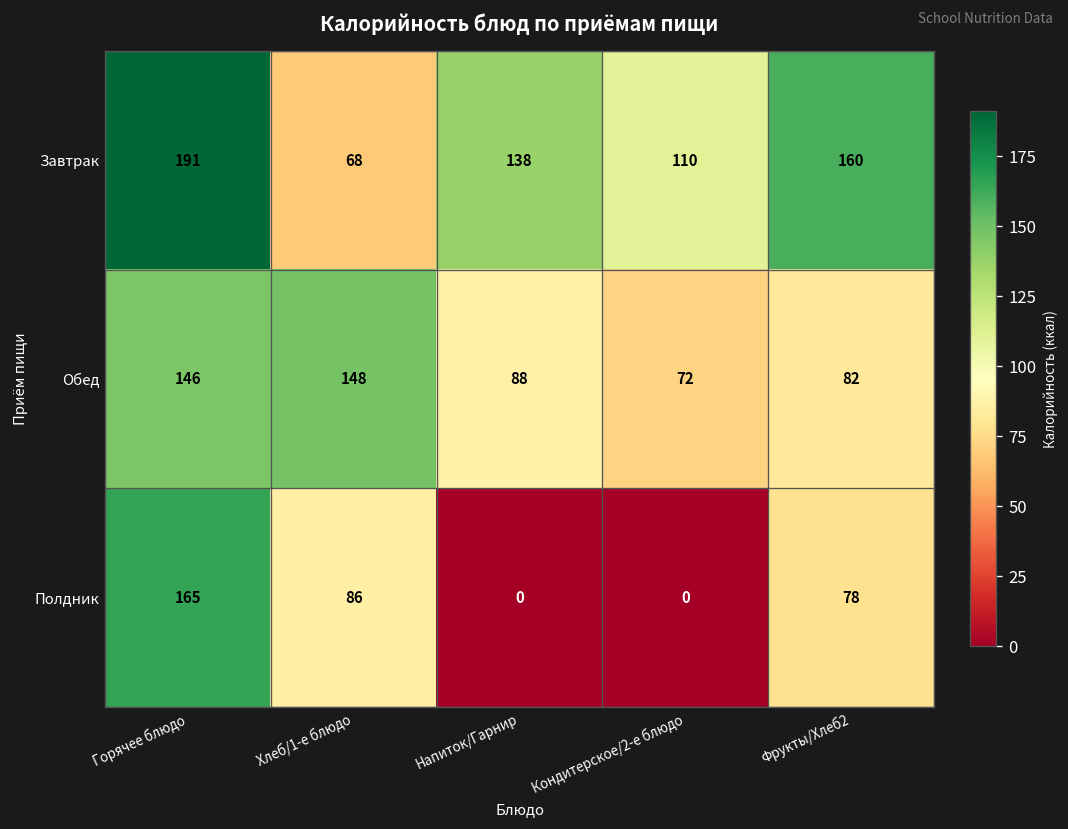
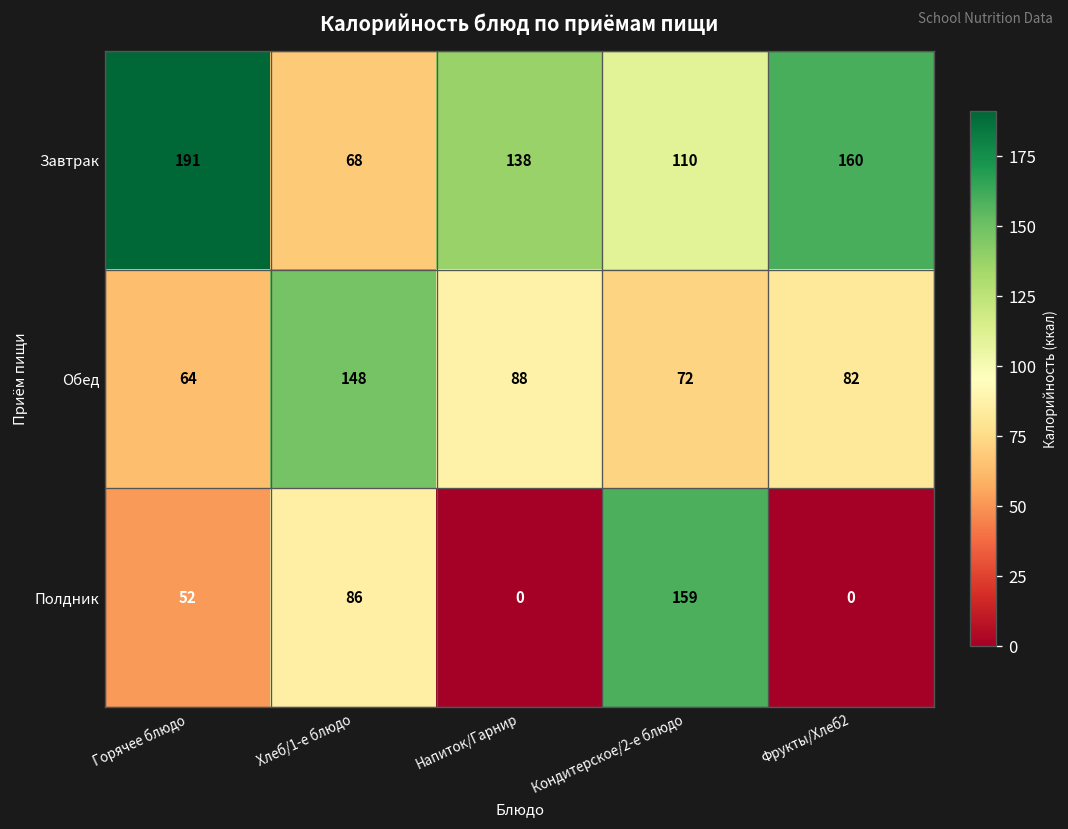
  {
    "Завтрак": {
      "Горячее блюдо": 191,
      "Хлеб/1-е блюдо": 68,
      "Напиток/Гарнир": 138,
      "Кондитерское/2-е блюдо": 110,
      "Фрукты/Хлеб2": 160
    },
    "Обед": {
-     "Горячее блюдо": 146,
+     "Горячее блюдо": 64,
      "Хлеб/1-е блюдо": 148,
      "Напиток/Гарнир": 88,
      "Кондитерское/2-е блюдо": 72,
      "Фрукты/Хлеб2": 82
    },
    "Полдник": {
-     "Горячее блюдо": 165,
+     "Горячее блюдо": 52,
      "Хлеб/1-е блюдо": 86,
      "Напиток/Гарнир": 0,
-     "Кондитерское/2-е блюдо": 0,
-     "Фрукты/Хлеб2": 78
+     "Кондитерское/2-е блюдо": 159,
+     "Фрукты/Хлеб2": 0
    }
  }
